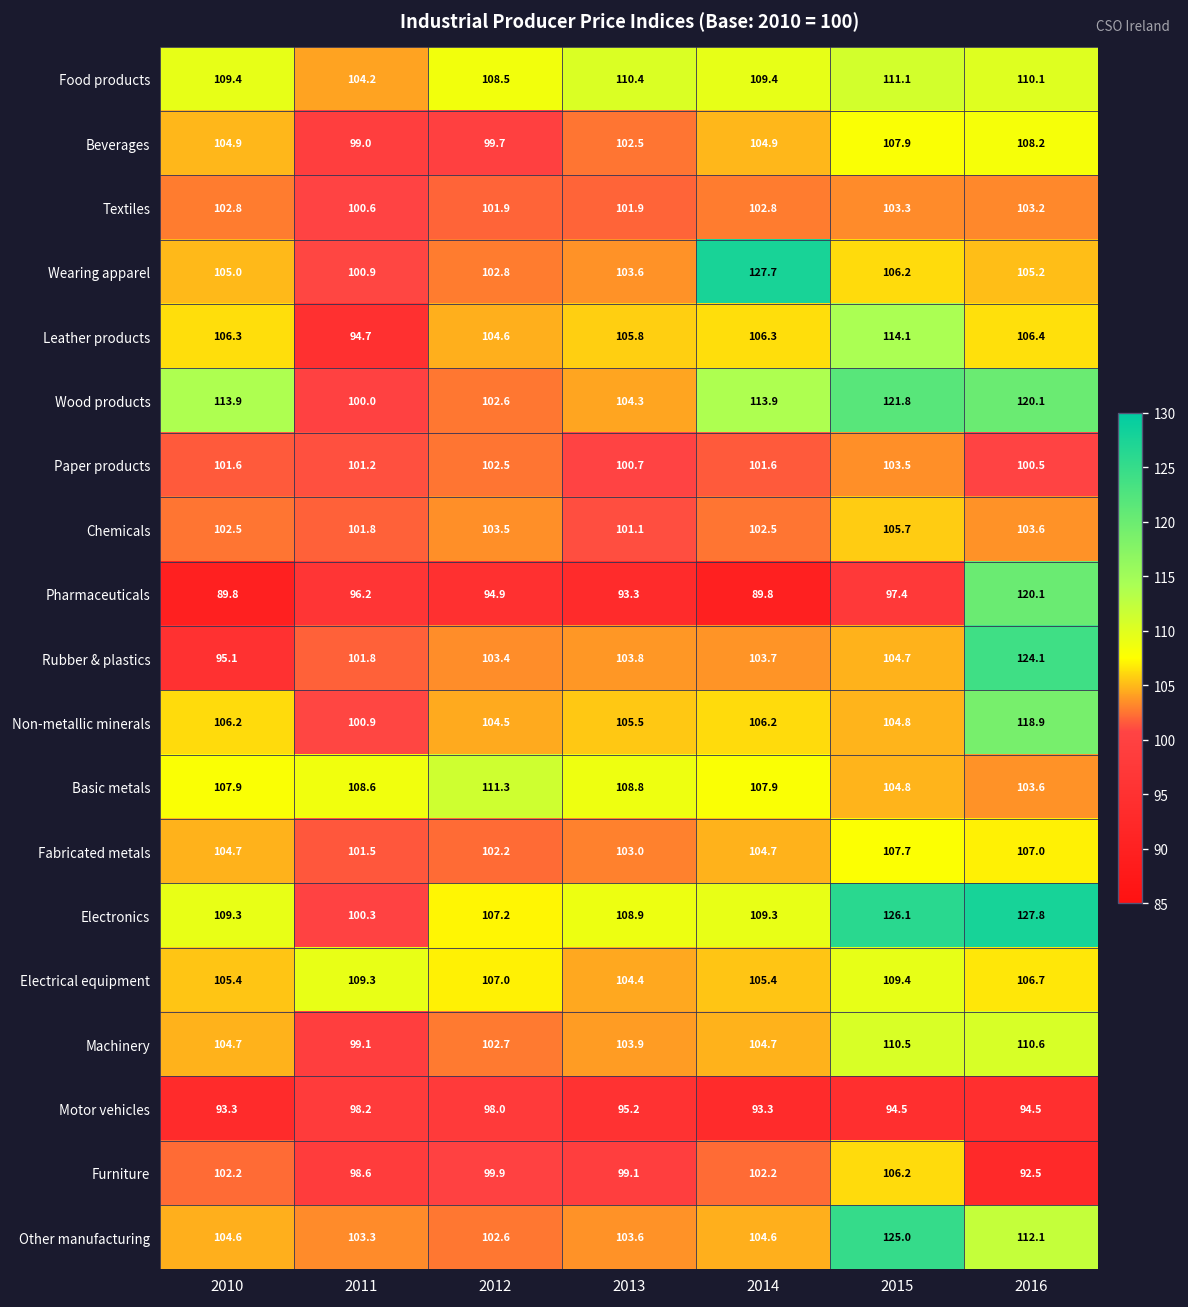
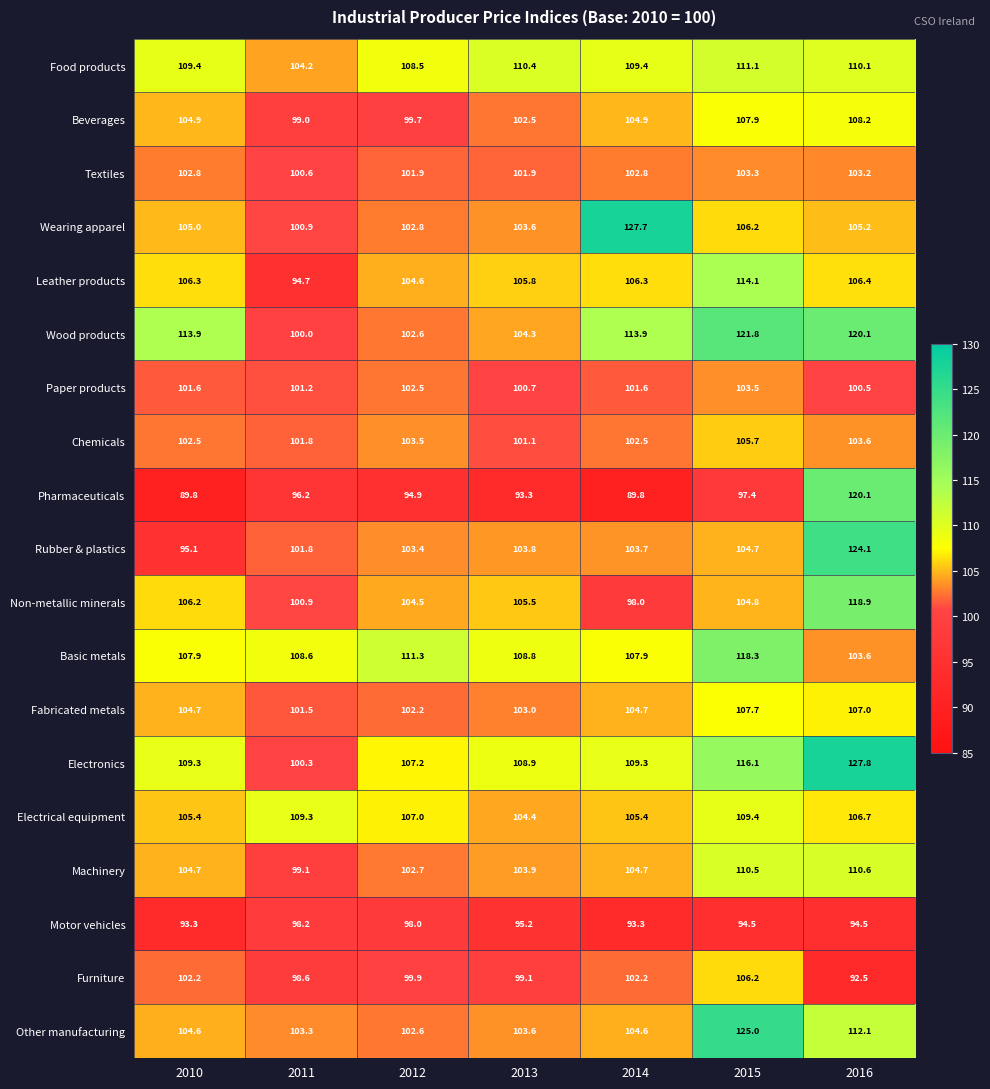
  {
    "Food products": {
      "2010": 109.4,
      "2011": 104.2,
      "2012": 108.5,
      "2013": 110.4,
      "2014": 109.4,
      "2015": 111.1,
      "2016": 110.1
    },
    "Beverages": {
      "2010": 104.9,
      "2011": 99.0,
      "2012": 99.7,
      "2013": 102.5,
      "2014": 104.9,
      "2015": 107.9,
      "2016": 108.2
    },
    "Textiles": {
      "2010": 102.8,
      "2011": 100.6,
      "2012": 101.9,
      "2013": 101.9,
      "2014": 102.8,
      "2015": 103.3,
      "2016": 103.2
    },
    "Wearing apparel": {
      "2010": 105.0,
      "2011": 100.9,
      "2012": 102.8,
      "2013": 103.6,
      "2014": 127.7,
      "2015": 106.2,
      "2016": 105.2
    },
    "Leather products": {
      "2010": 106.3,
      "2011": 94.7,
      "2012": 104.6,
      "2013": 105.8,
      "2014": 106.3,
      "2015": 114.1,
      "2016": 106.4
    },
    "Wood products": {
      "2010": 113.9,
      "2011": 100.0,
      "2012": 102.6,
      "2013": 104.3,
      "2014": 113.9,
      "2015": 121.8,
      "2016": 120.1
    },
    "Paper products": {
      "2010": 101.6,
      "2011": 101.2,
      "2012": 102.5,
      "2013": 100.7,
      "2014": 101.6,
      "2015": 103.5,
      "2016": 100.5
    },
    "Chemicals": {
      "2010": 102.5,
      "2011": 101.8,
      "2012": 103.5,
      "2013": 101.1,
      "2014": 102.5,
      "2015": 105.7,
      "2016": 103.6
    },
    "Pharmaceuticals": {
      "2010": 89.8,
      "2011": 96.2,
      "2012": 94.9,
      "2013": 93.3,
      "2014": 89.8,
      "2015": 97.4,
      "2016": 120.1
    },
    "Rubber & plastics": {
      "2010": 95.1,
      "2011": 101.8,
      "2012": 103.4,
      "2013": 103.8,
      "2014": 103.7,
      "2015": 104.7,
      "2016": 124.1
    },
    "Non-metallic minerals": {
      "2010": 106.2,
      "2011": 100.9,
      "2012": 104.5,
      "2013": 105.5,
-     "2014": 106.2,
+     "2014": 98.0,
      "2015": 104.8,
      "2016": 118.9
    },
    "Basic metals": {
      "2010": 107.9,
      "2011": 108.6,
      "2012": 111.3,
      "2013": 108.8,
      "2014": 107.9,
-     "2015": 104.8,
+     "2015": 118.3,
      "2016": 103.6
    },
    "Fabricated metals": {
      "2010": 104.7,
      "2011": 101.5,
      "2012": 102.2,
      "2013": 103.0,
      "2014": 104.7,
      "2015": 107.7,
      "2016": 107.0
    },
    "Electronics": {
      "2010": 109.3,
      "2011": 100.3,
      "2012": 107.2,
      "2013": 108.9,
      "2014": 109.3,
-     "2015": 126.1,
+     "2015": 116.1,
      "2016": 127.8
    },
    "Electrical equipment": {
      "2010": 105.4,
      "2011": 109.3,
      "2012": 107.0,
      "2013": 104.4,
      "2014": 105.4,
      "2015": 109.4,
      "2016": 106.7
    },
    "Machinery": {
      "2010": 104.7,
      "2011": 99.1,
      "2012": 102.7,
      "2013": 103.9,
      "2014": 104.7,
      "2015": 110.5,
      "2016": 110.6
    },
    "Motor vehicles": {
      "2010": 93.3,
      "2011": 98.2,
      "2012": 98.0,
      "2013": 95.2,
      "2014": 93.3,
      "2015": 94.5,
      "2016": 94.5
    },
    "Furniture": {
      "2010": 102.2,
      "2011": 98.6,
      "2012": 99.9,
      "2013": 99.1,
      "2014": 102.2,
      "2015": 106.2,
      "2016": 92.5
    },
    "Other manufacturing": {
      "2010": 104.6,
      "2011": 103.3,
      "2012": 102.6,
      "2013": 103.6,
      "2014": 104.6,
      "2015": 125.0,
      "2016": 112.1
    }
  }
